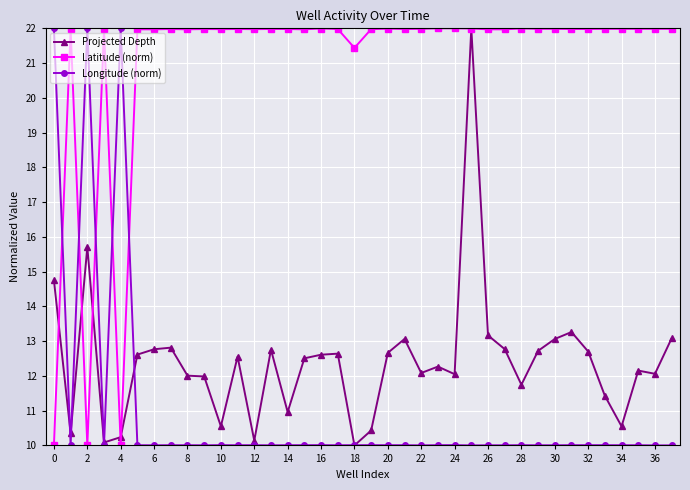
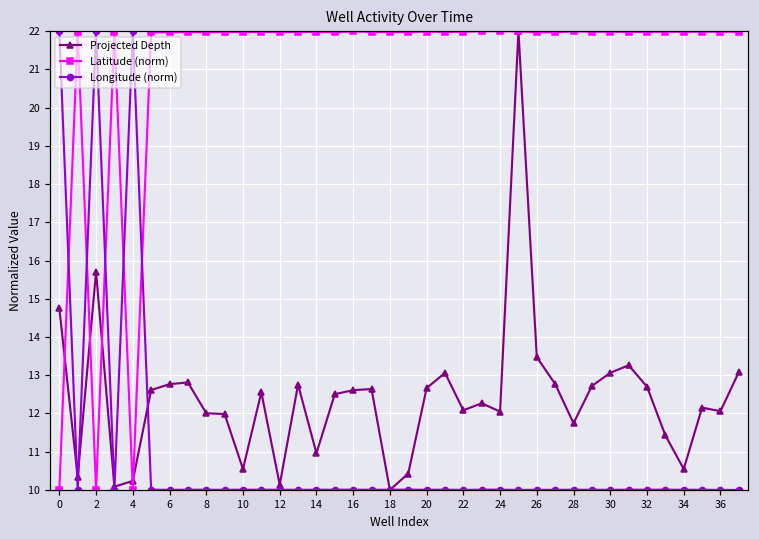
  {
    "Projected Depth": {
      "0": 14.8,
      "2": 15.7,
      "4": 10.2,
      "6": 12.8,
      "8": 12.0,
      "10": 10.5,
      "12": 10.1,
      "14": 11.0,
      "16": 12.6,
      "20": 12.7,
      "22": 12.1,
      "24": 12.0,
-     "26": 13.2,
+     "26": 13.5,
      "28": 11.7,
      "30": 13.1,
      "32": 12.7,
      "34": 10.5,
      "36": 12.1
    },
    "Latitude (norm)": {
      "0": 10.0,
      "2": 10.0,
      "4": 10.0,
      "6": 22.0,
      "8": 22.0,
      "10": 22.0,
      "12": 22.0,
      "14": 22.0,
      "16": 22.0,
-     "18": 21.4,
+     "18": 22.0,
      "20": 22.0,
      "22": 22.0,
      "24": 22.0,
      "26": 22.0,
      "28": 22.0,
      "30": 22.0,
      "32": 22.0,
      "34": 22.0,
      "36": 22.0
    },
    "Longitude (norm)": {
      "0": 22.0,
      "2": 22.0,
      "4": 22.0,
      "6": 10.0,
      "8": 10.0,
      "10": 10.0,
      "12": 10.0,
      "14": 10.0,
      "16": 10.0,
      "20": 10.0,
      "22": 10.0,
      "24": 10.0,
      "26": 10.0,
      "28": 10.0,
      "30": 10.0,
      "32": 10.0,
      "34": 10.0,
      "36": 10.0
    }
  }
